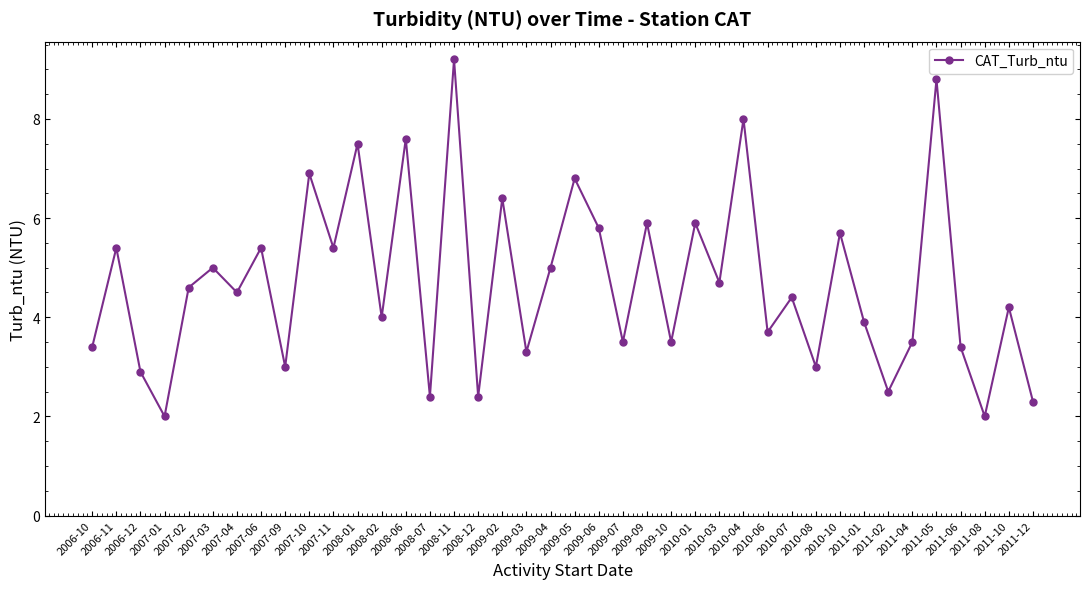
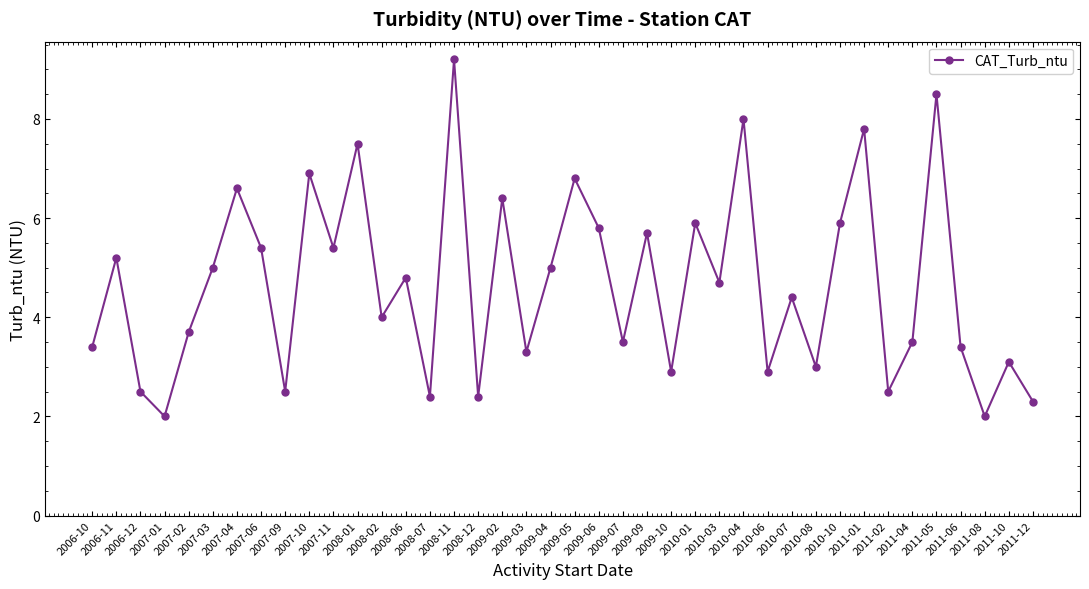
  {
    "2006-10": 3.4,
-   "2006-11": 5.4,
-   "2006-12": 2.9,
+   "2006-11": 5.2,
+   "2006-12": 2.5,
    "2007-01": 2.0,
-   "2007-02": 4.6,
+   "2007-02": 3.7,
    "2007-03": 5.0,
-   "2007-04": 4.5,
+   "2007-04": 6.6,
    "2007-06": 5.4,
-   "2007-09": 3.0,
+   "2007-09": 2.5,
    "2007-10": 6.9,
    "2007-11": 5.4,
    "2008-01": 7.5,
    "2008-02": 4.0,
-   "2008-06": 7.6,
+   "2008-06": 4.8,
    "2008-07": 2.4,
    "2008-11": 9.2,
    "2008-12": 2.4,
    "2009-02": 6.4,
    "2009-03": 3.3,
    "2009-04": 5.0,
    "2009-05": 6.8,
    "2009-06": 5.8,
    "2009-07": 3.5,
-   "2009-09": 5.9,
-   "2009-10": 3.5,
+   "2009-09": 5.7,
+   "2009-10": 2.9,
    "2010-01": 5.9,
    "2010-03": 4.7,
    "2010-04": 8.0,
-   "2010-06": 3.7,
+   "2010-06": 2.9,
    "2010-07": 4.4,
    "2010-08": 3.0,
-   "2010-10": 5.7,
-   "2011-01": 3.9,
+   "2010-10": 5.9,
+   "2011-01": 7.8,
    "2011-02": 2.5,
    "2011-04": 3.5,
-   "2011-05": 8.8,
+   "2011-05": 8.5,
    "2011-06": 3.4,
    "2011-08": 2.0,
-   "2011-10": 4.2,
+   "2011-10": 3.1,
    "2011-12": 2.3
  }
